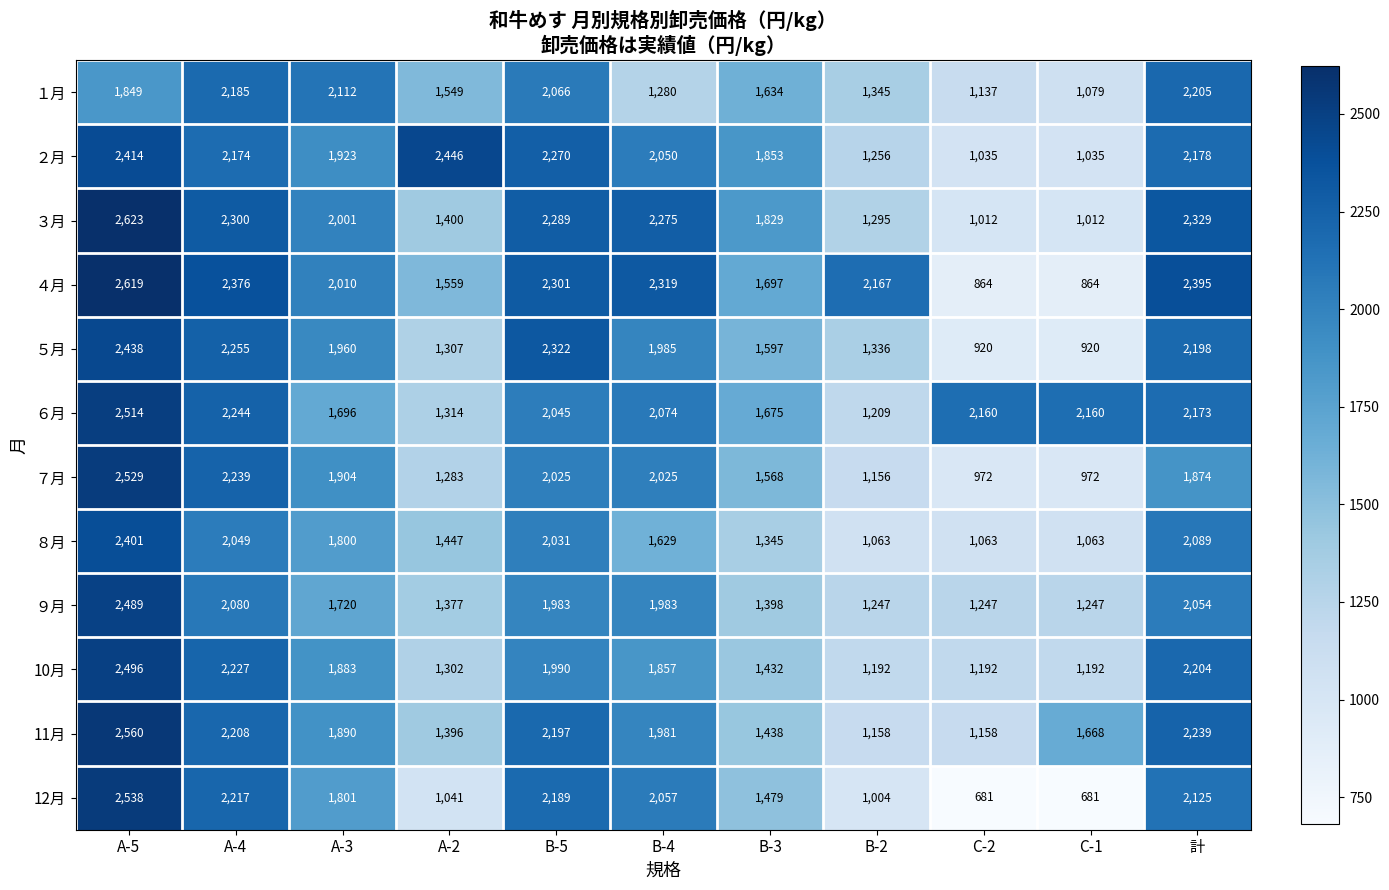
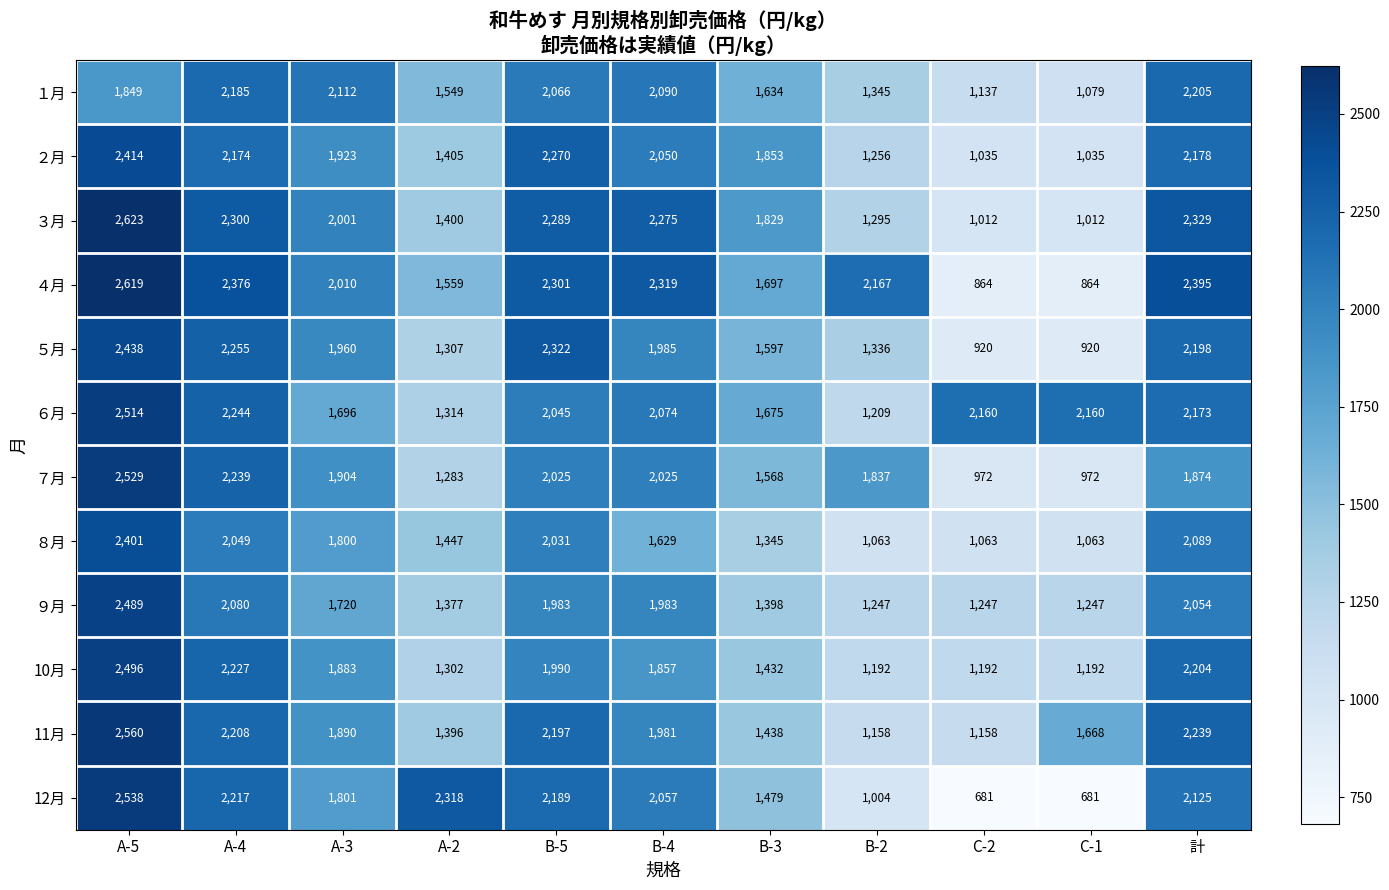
  {
    "１月": {
      "A-5": "1,849",
      "A-4": "2,185",
      "A-3": "2,112",
      "A-2": "1,549",
      "B-5": "2,066",
-     "B-4": "1,280",
+     "B-4": "2,090",
      "B-3": "1,634",
      "B-2": "1,345",
      "C-2": "1,137",
      "C-1": "1,079",
      "計": "2,205"
    },
    "２月": {
      "A-5": "2,414",
      "A-4": "2,174",
      "A-3": "1,923",
-     "A-2": "2,446",
+     "A-2": "1,405",
      "B-5": "2,270",
      "B-4": "2,050",
      "B-3": "1,853",
      "B-2": "1,256",
      "C-2": "1,035",
      "C-1": "1,035",
      "計": "2,178"
    },
    "３月": {
      "A-5": "2,623",
      "A-4": "2,300",
      "A-3": "2,001",
      "A-2": "1,400",
      "B-5": "2,289",
      "B-4": "2,275",
      "B-3": "1,829",
      "B-2": "1,295",
      "C-2": "1,012",
      "C-1": "1,012",
      "計": "2,329"
    },
    "４月": {
      "A-5": "2,619",
      "A-4": "2,376",
      "A-3": "2,010",
      "A-2": "1,559",
      "B-5": "2,301",
      "B-4": "2,319",
      "B-3": "1,697",
      "B-2": "2,167",
      "C-2": "864",
      "C-1": "864",
      "計": "2,395"
    },
    "５月": {
      "A-5": "2,438",
      "A-4": "2,255",
      "A-3": "1,960",
      "A-2": "1,307",
      "B-5": "2,322",
      "B-4": "1,985",
      "B-3": "1,597",
      "B-2": "1,336",
      "C-2": "920",
      "C-1": "920",
      "計": "2,198"
    },
    "６月": {
      "A-5": "2,514",
      "A-4": "2,244",
      "A-3": "1,696",
      "A-2": "1,314",
      "B-5": "2,045",
      "B-4": "2,074",
      "B-3": "1,675",
      "B-2": "1,209",
      "C-2": "2,160",
      "C-1": "2,160",
      "計": "2,173"
    },
    "７月": {
      "A-5": "2,529",
      "A-4": "2,239",
      "A-3": "1,904",
      "A-2": "1,283",
      "B-5": "2,025",
      "B-4": "2,025",
      "B-3": "1,568",
-     "B-2": "1,156",
+     "B-2": "1,837",
      "C-2": "972",
      "C-1": "972",
      "計": "1,874"
    },
    "８月": {
      "A-5": "2,401",
      "A-4": "2,049",
      "A-3": "1,800",
      "A-2": "1,447",
      "B-5": "2,031",
      "B-4": "1,629",
      "B-3": "1,345",
      "B-2": "1,063",
      "C-2": "1,063",
      "C-1": "1,063",
      "計": "2,089"
    },
    "９月": {
      "A-5": "2,489",
      "A-4": "2,080",
      "A-3": "1,720",
      "A-2": "1,377",
      "B-5": "1,983",
      "B-4": "1,983",
      "B-3": "1,398",
      "B-2": "1,247",
      "C-2": "1,247",
      "C-1": "1,247",
      "計": "2,054"
    },
    "10月": {
      "A-5": "2,496",
      "A-4": "2,227",
      "A-3": "1,883",
      "A-2": "1,302",
      "B-5": "1,990",
      "B-4": "1,857",
      "B-3": "1,432",
      "B-2": "1,192",
      "C-2": "1,192",
      "C-1": "1,192",
      "計": "2,204"
    },
    "11月": {
      "A-5": "2,560",
      "A-4": "2,208",
      "A-3": "1,890",
      "A-2": "1,396",
      "B-5": "2,197",
      "B-4": "1,981",
      "B-3": "1,438",
      "B-2": "1,158",
      "C-2": "1,158",
      "C-1": "1,668",
      "計": "2,239"
    },
    "12月": {
      "A-5": "2,538",
      "A-4": "2,217",
      "A-3": "1,801",
-     "A-2": "1,041",
+     "A-2": "2,318",
      "B-5": "2,189",
      "B-4": "2,057",
      "B-3": "1,479",
      "B-2": "1,004",
      "C-2": "681",
      "C-1": "681",
      "計": "2,125"
    }
  }
